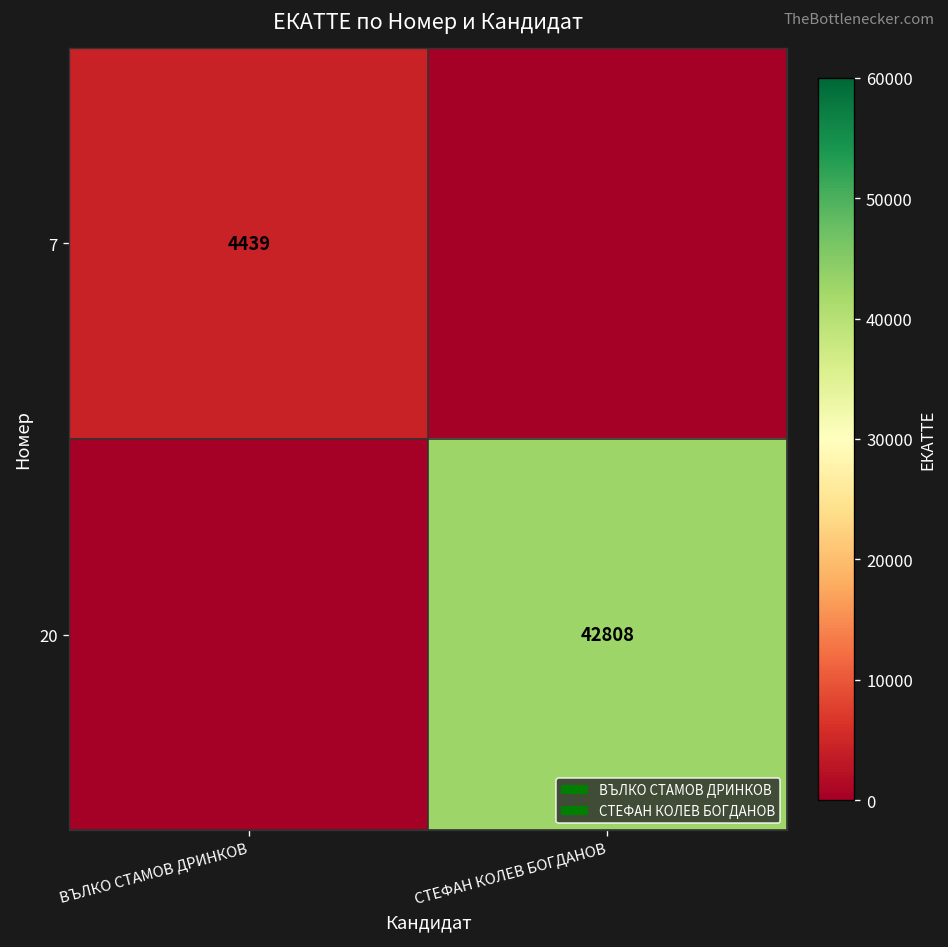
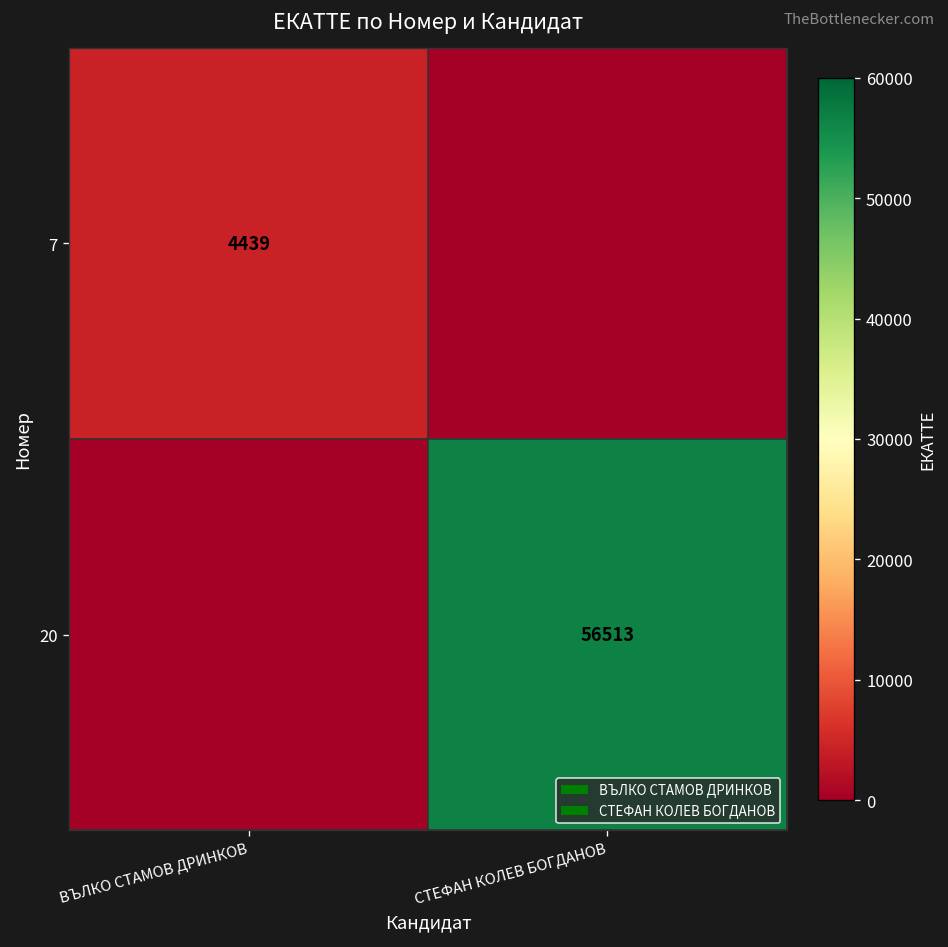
  {
    "7": {
      "ВЪЛКО СТАМОВ ДРИНКОВ": 4439
    },
    "20": {
-     "СТЕФАН КОЛЕВ БОГДАНОВ": 42808
+     "СТЕФАН КОЛЕВ БОГДАНОВ": 56513
    }
  }
